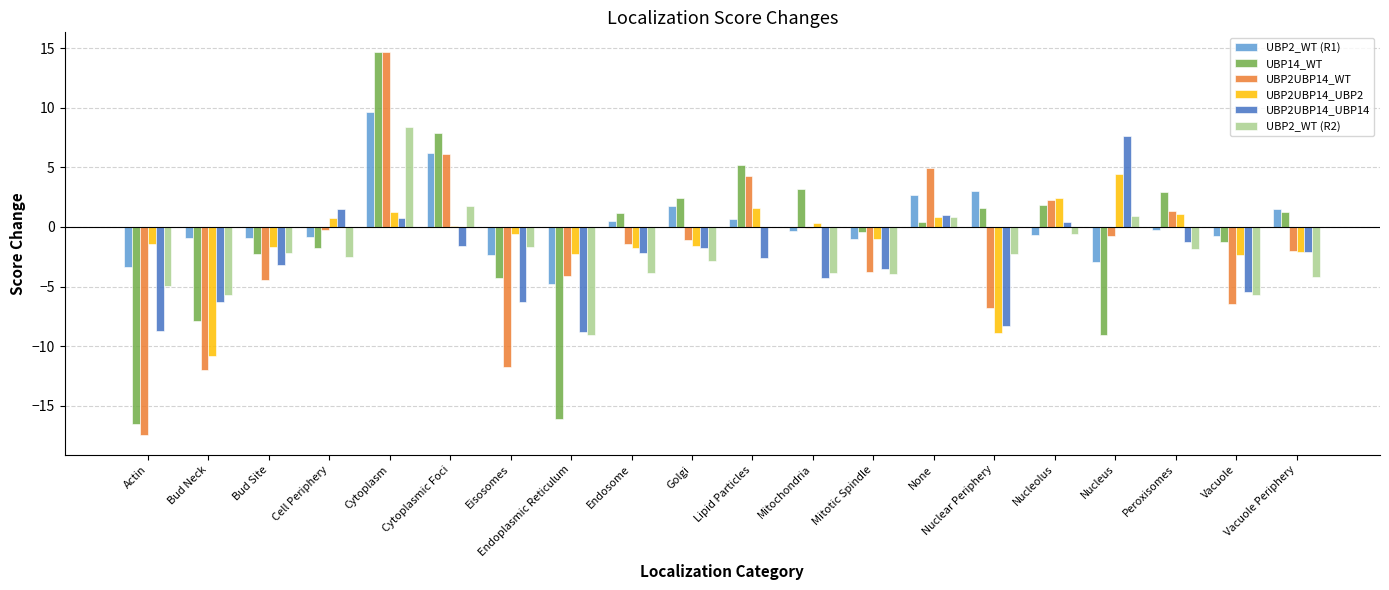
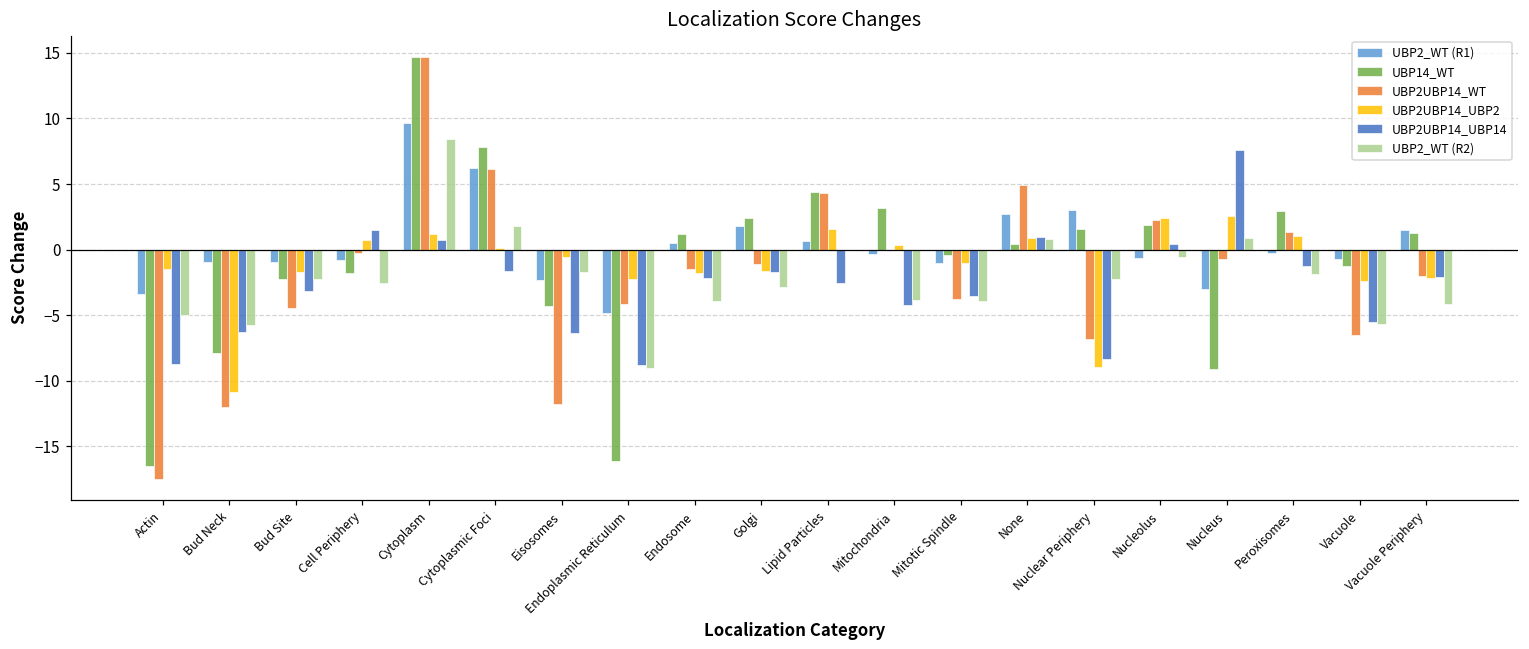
  {
    "UBP14_WT": {
      "Actin": -16.5,
      "Bud Neck": -7.9,
      "Bud Site": -2.3,
      "Cell Periphery": -1.8,
      "Cytoplasm": 14.7,
      "Cytoplasmic Foci": 7.9,
      "Eisosomes": -4.3,
      "Endoplasmic Reticulum": -16.1,
      "Endosome": 1.2,
      "Golgi": 2.4,
-     "Lipid Particles": 5.2,
+     "Lipid Particles": 4.4,
      "Mitochondria": 3.2,
      "Mitotic Spindle": -0.4,
      "None": 0.4,
      "Nuclear Periphery": 1.6,
      "Nucleolus": 1.9,
      "Nucleus": -9.1,
      "Peroxisomes": 3.0,
      "Vacuole": -1.3,
      "Vacuole Periphery": 1.3
    },
    "UBP2UBP14_WT": {
      "Actin": -17.5,
      "Bud Neck": -12.0,
      "Bud Site": -4.4,
      "Cell Periphery": -0.3,
      "Cytoplasm": 14.7,
      "Cytoplasmic Foci": 6.1,
      "Eisosomes": -11.8,
      "Endoplasmic Reticulum": -4.1,
      "Endosome": -1.5,
      "Golgi": -1.1,
      "Lipid Particles": 4.3,
      "Mitotic Spindle": -3.8,
      "None": 4.9,
      "Nuclear Periphery": -6.8,
      "Nucleolus": 2.2,
      "Nucleus": -0.7,
      "Peroxisomes": 1.4,
      "Vacuole": -6.5,
      "Vacuole Periphery": -2.0
    },
    "UBP2UBP14_UBP2": {
      "Actin": -1.5,
      "Bud Neck": -10.9,
      "Bud Site": -1.7,
      "Cell Periphery": 0.7,
      "Cytoplasm": 1.2,
      "Eisosomes": -0.6,
      "Endoplasmic Reticulum": -2.3,
      "Endosome": -1.8,
      "Golgi": -1.6,
      "Lipid Particles": 1.6,
      "Mitochondria": 0.4,
      "Mitotic Spindle": -1.0,
      "None": 0.9,
      "Nuclear Periphery": -8.9,
      "Nucleolus": 2.5,
-     "Nucleus": 4.4,
+     "Nucleus": 2.6,
      "Peroxisomes": 1.1,
      "Vacuole": -2.4,
      "Vacuole Periphery": -2.1
    },
    "UBP2_WT (R2)": {
      "Actin": -5.0,
      "Bud Neck": -5.7,
      "Bud Site": -2.2,
      "Cell Periphery": -2.6,
      "Cytoplasm": 8.4,
      "Cytoplasmic Foci": 1.8,
      "Eisosomes": -1.7,
      "Endoplasmic Reticulum": -9.0,
      "Endosome": -3.9,
      "Golgi": -2.9,
      "Mitochondria": -3.8,
      "Mitotic Spindle": -3.9,
      "None": 0.8,
      "Nuclear Periphery": -2.3,
      "Nucleolus": -0.6,
      "Nucleus": 0.9,
      "Peroxisomes": -1.9,
      "Vacuole": -5.7,
      "Vacuole Periphery": -4.2
    }
  }
